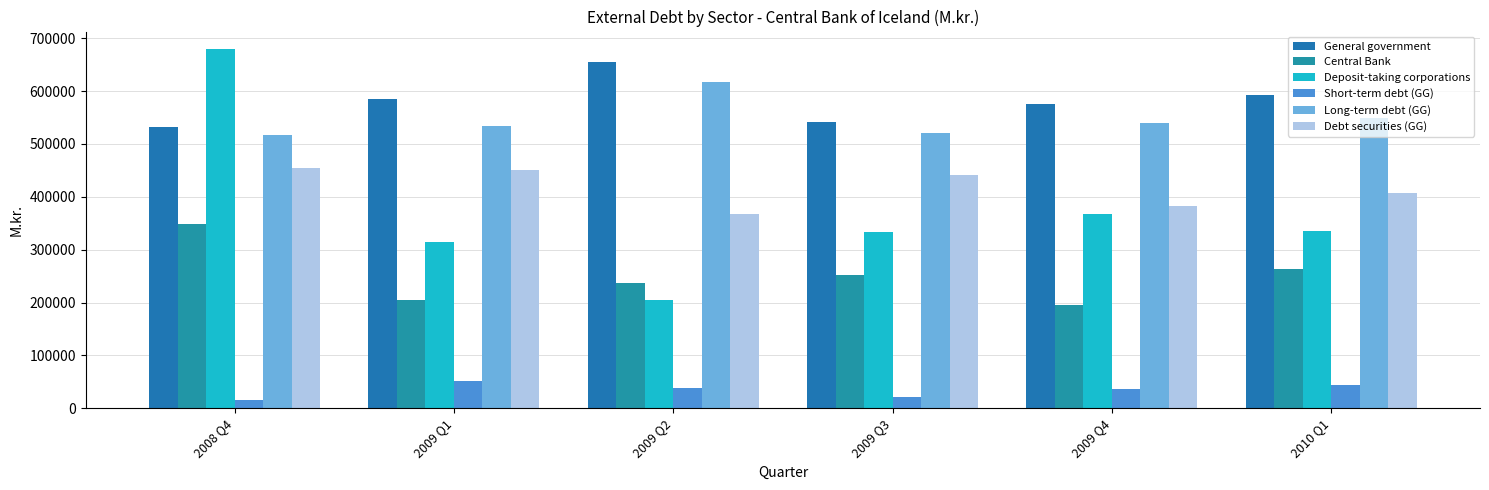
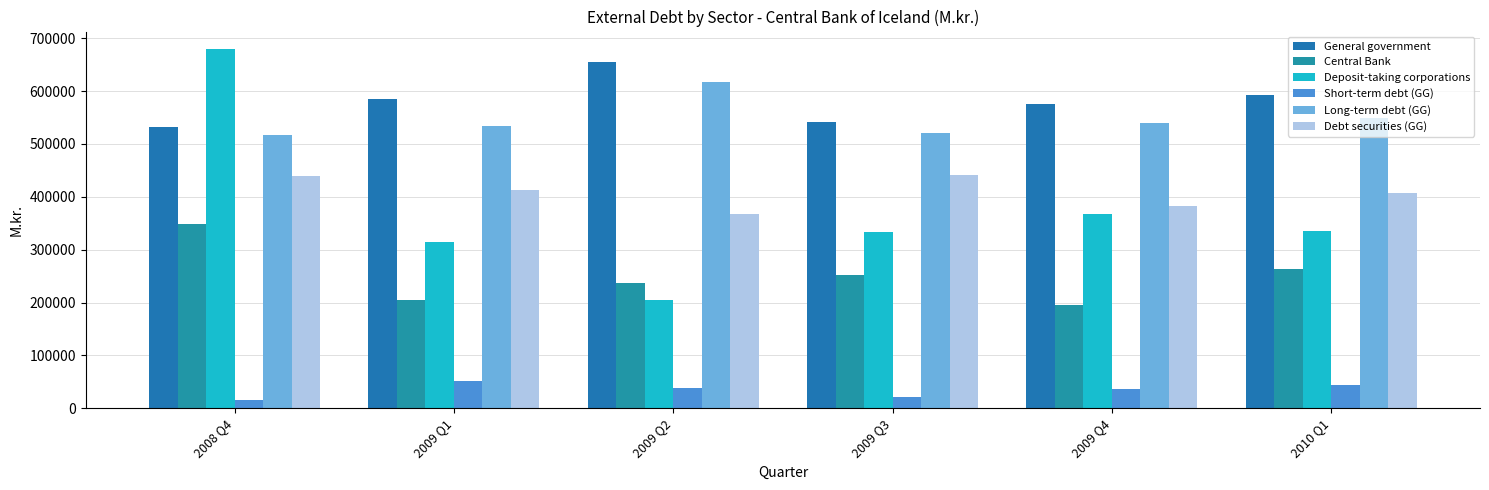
  {
    "Debt securities (GG)": {
-     "2008 Q4": 460000,
-     "2009 Q1": 450000,
+     "2008 Q4": 440000,
+     "2009 Q1": 410000,
      "2009 Q2": 370000,
      "2009 Q3": 440000,
      "2009 Q4": 380000,
      "2010 Q1": 410000
    }
  }
